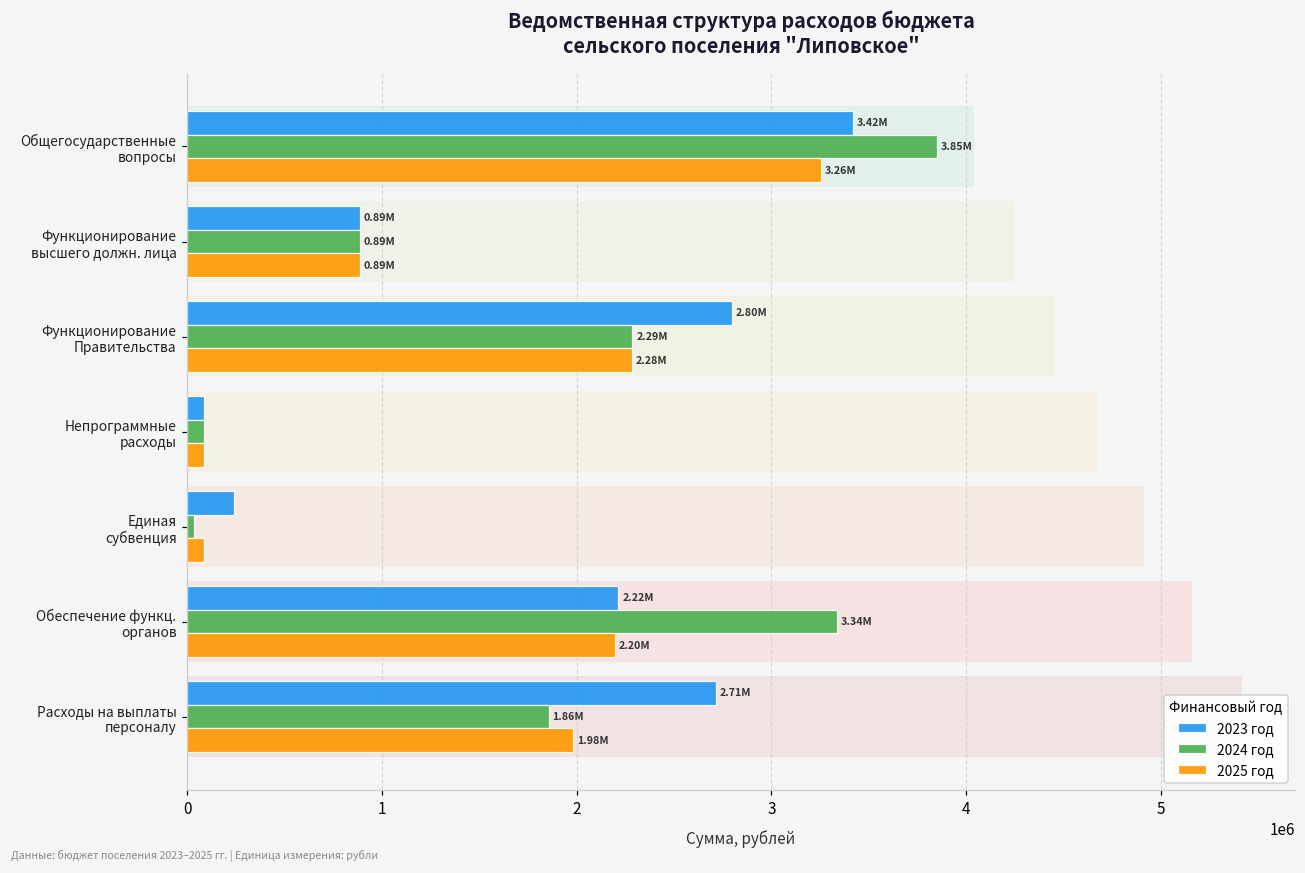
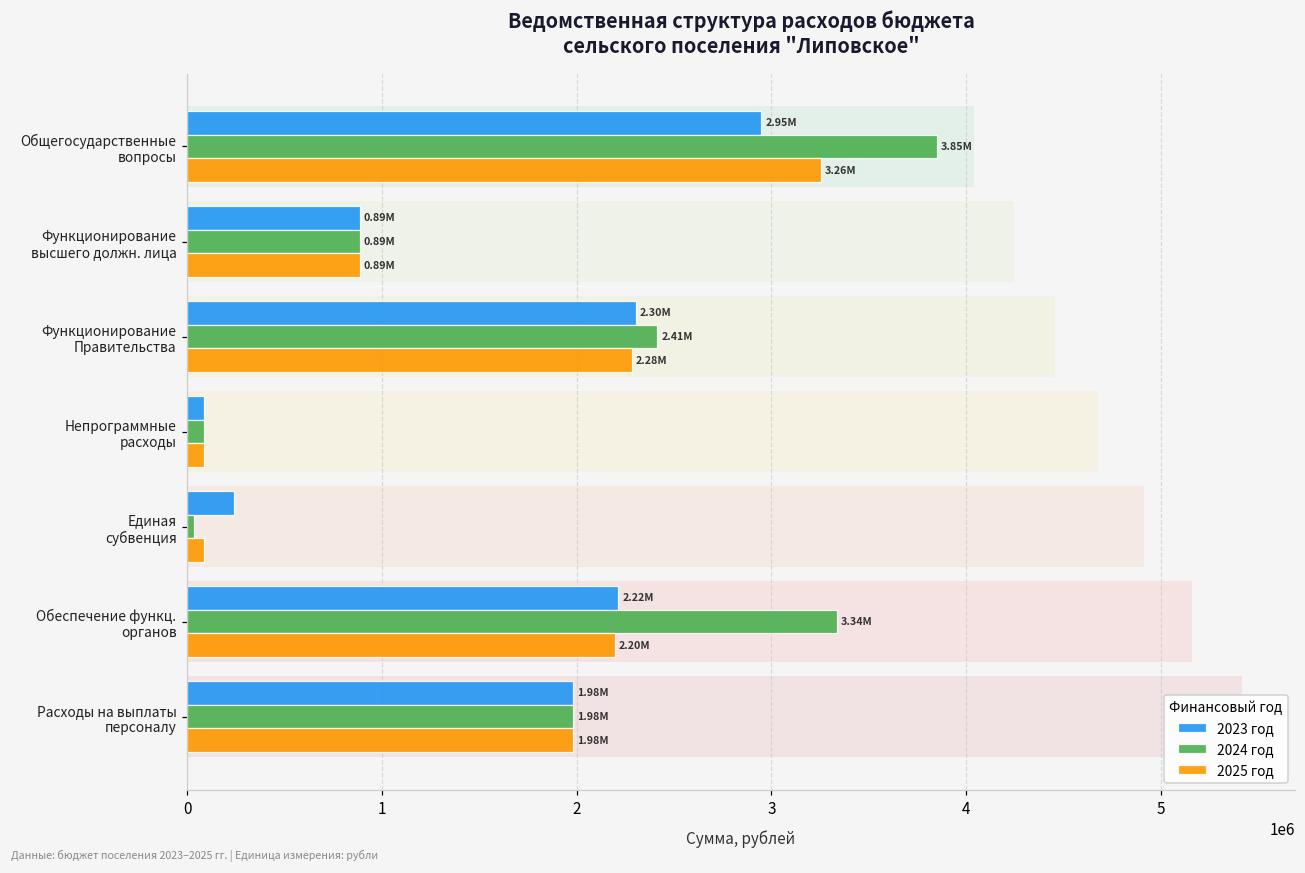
  {
    "2023 год": {
-     "Общегосударственные вопросы": "3.42М",
-     "Функционирование Правительства": "2.80М",
-     "Расходы на выплаты персоналу": "2.71М"
+     "Общегосударственные вопросы": "2.95М",
+     "Функционирование Правительства": "2.30М",
+     "Расходы на выплаты персоналу": "1.98М"
    },
    "2024 год": {
-     "Функционирование Правительства": "2.29М",
-     "Расходы на выплаты персоналу": "1.86М"
+     "Функционирование Правительства": "2.41М",
+     "Расходы на выплаты персоналу": "1.98М"
    }
  }
